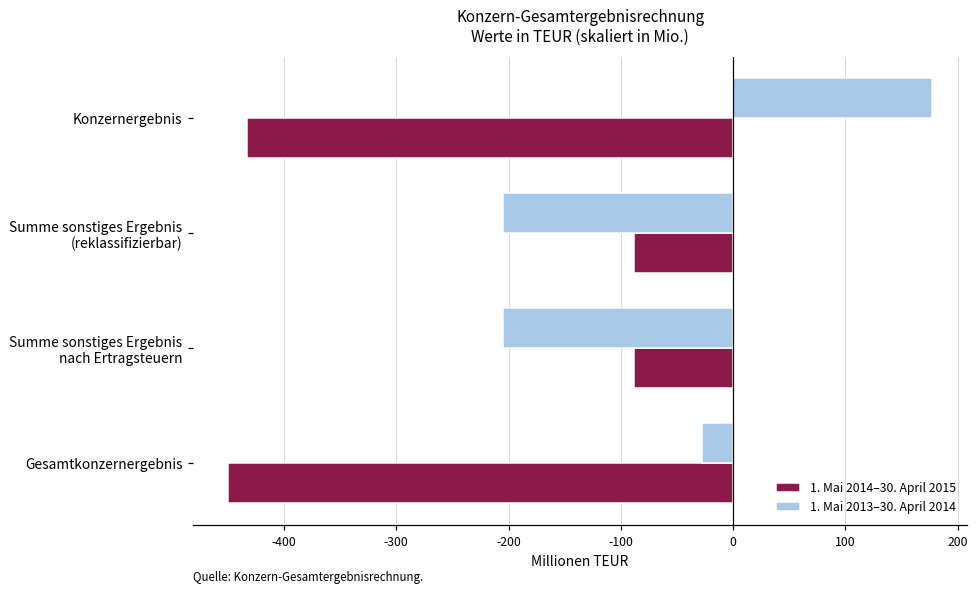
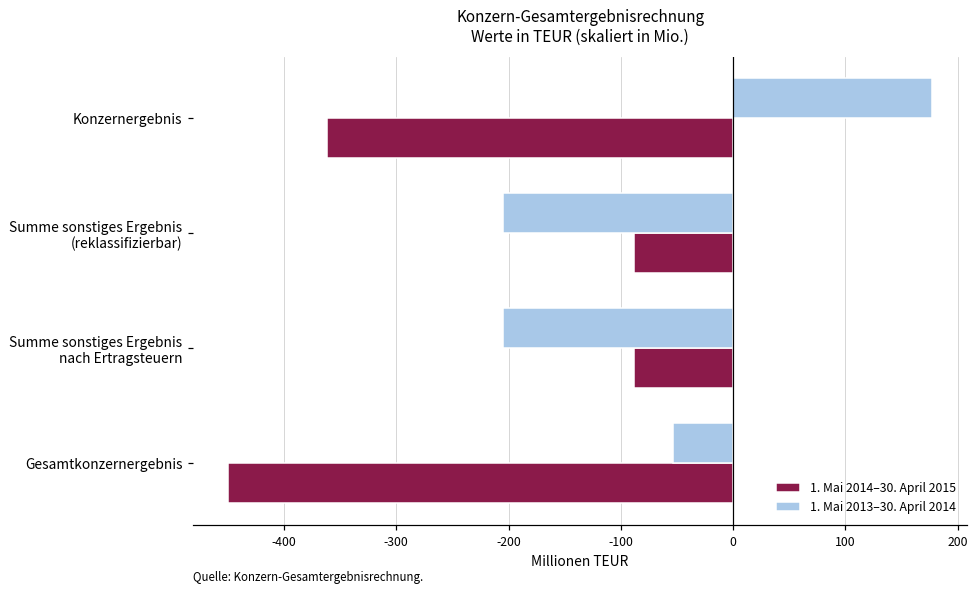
  {
    "1. Mai 2014–30. April 2015": {
-     "Konzernergebnis": -433,
+     "Konzernergebnis": -361,
      "Summe sonstiges Ergebnis (reklassifizierbar)": -88,
      "Summe sonstiges Ergebnis nach Ertragsteuern": -88,
      "Gesamtkonzernergebnis": -449
    },
    "1. Mai 2013–30. April 2014": {
      "Konzernergebnis": 177,
      "Summe sonstiges Ergebnis (reklassifizierbar)": -205,
      "Summe sonstiges Ergebnis nach Ertragsteuern": -205,
-     "Gesamtkonzernergebnis": -28
+     "Gesamtkonzernergebnis": -54
    }
  }
